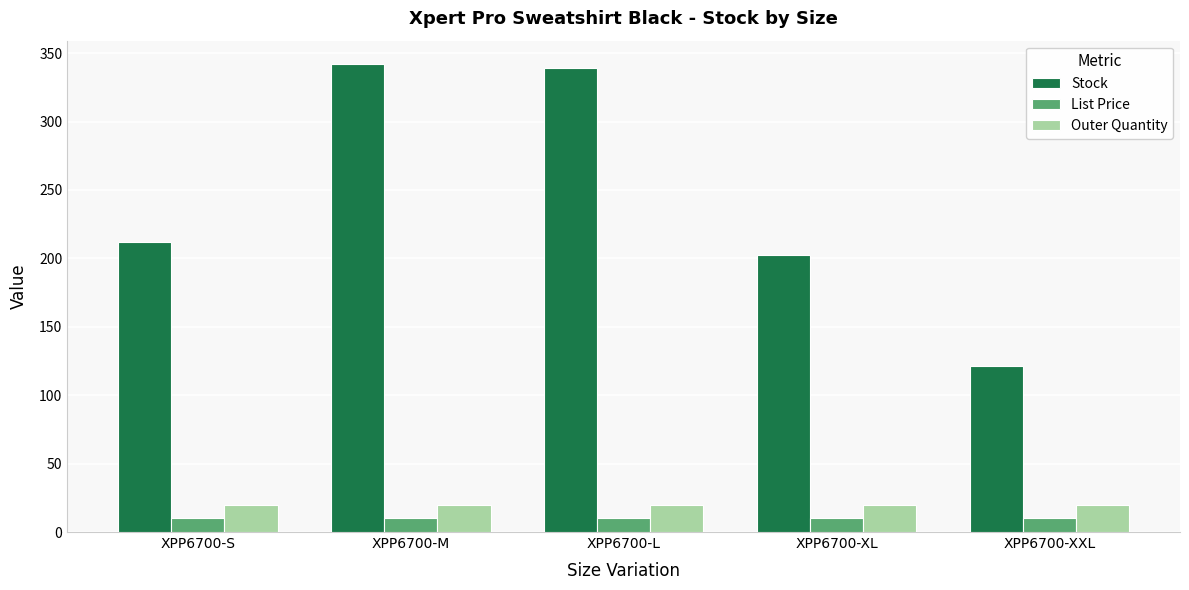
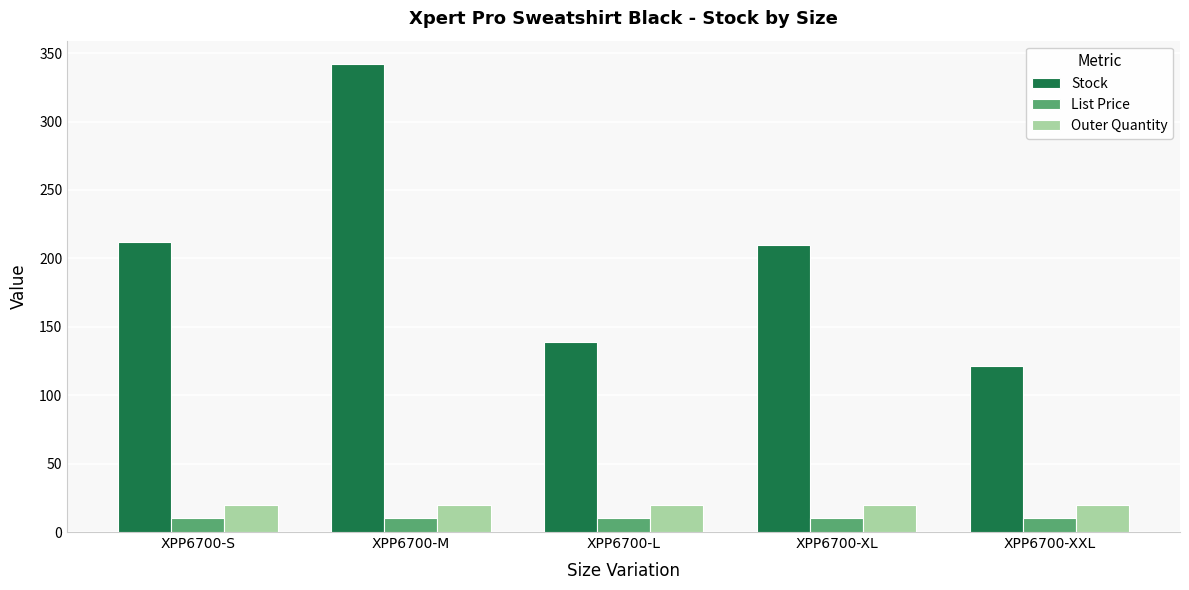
  {
    "Stock": {
      "XPP6700-S": 212,
      "XPP6700-M": 342,
-     "XPP6700-L": 339,
-     "XPP6700-XL": 203,
+     "XPP6700-L": 139,
+     "XPP6700-XL": 210,
      "XPP6700-XXL": 122
    },
    "List Price": {
      "XPP6700-S": 10,
      "XPP6700-M": 10,
      "XPP6700-L": 10,
      "XPP6700-XL": 10,
      "XPP6700-XXL": 10
    },
    "Outer Quantity": {
      "XPP6700-S": 20,
      "XPP6700-M": 20,
      "XPP6700-L": 20,
      "XPP6700-XL": 20,
      "XPP6700-XXL": 20
    }
  }
